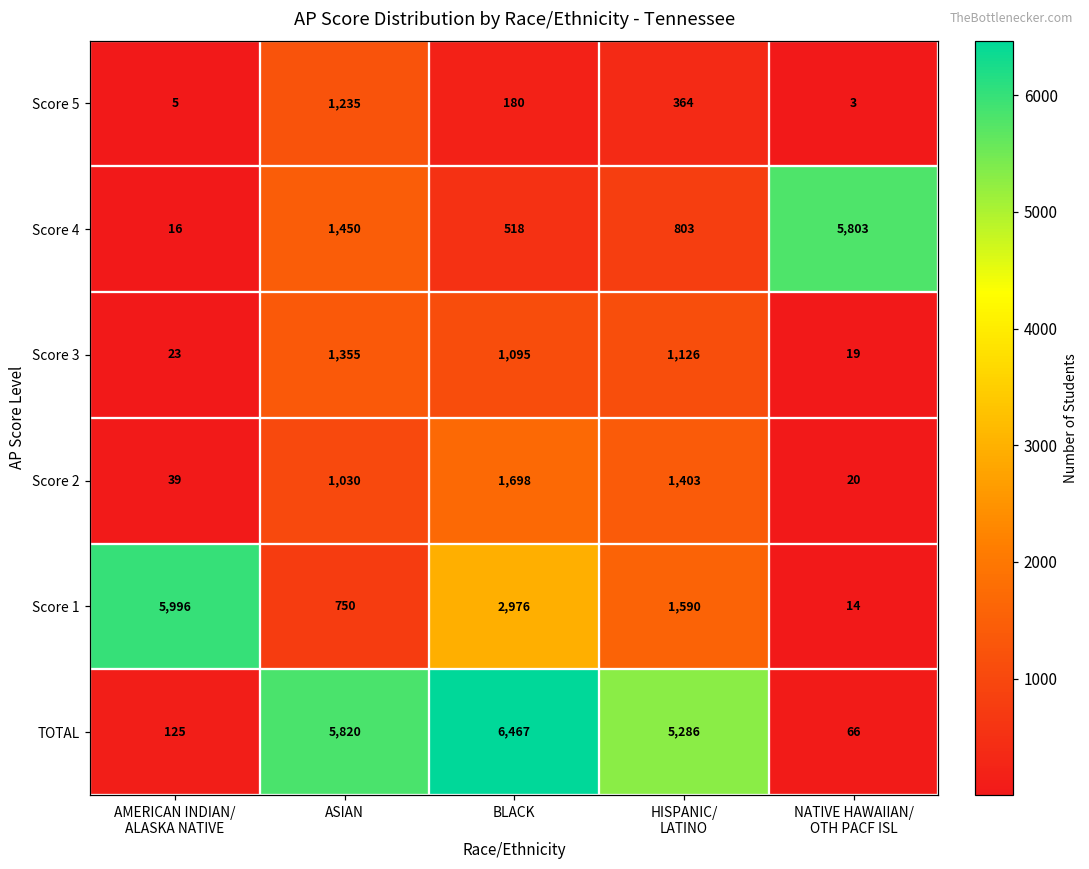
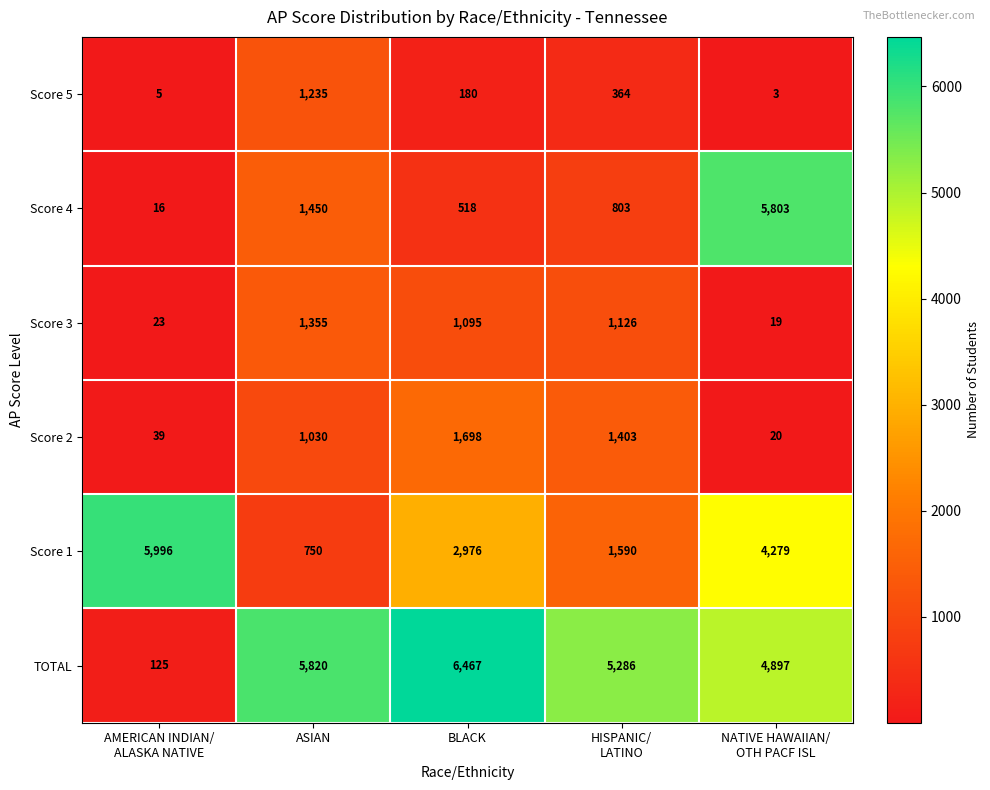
  {
    "Score 5": {
      "AMERICAN INDIAN/ ALASKA NATIVE": "5",
      "ASIAN": "1,235",
      "BLACK": "180",
      "HISPANIC/ LATINO": "364",
      "NATIVE HAWAIIAN/ OTH PACF ISL": "3"
    },
    "Score 4": {
      "AMERICAN INDIAN/ ALASKA NATIVE": "16",
      "ASIAN": "1,450",
      "BLACK": "518",
      "HISPANIC/ LATINO": "803",
      "NATIVE HAWAIIAN/ OTH PACF ISL": "5,803"
    },
    "Score 3": {
      "AMERICAN INDIAN/ ALASKA NATIVE": "23",
      "ASIAN": "1,355",
      "BLACK": "1,095",
      "HISPANIC/ LATINO": "1,126",
      "NATIVE HAWAIIAN/ OTH PACF ISL": "19"
    },
    "Score 2": {
      "AMERICAN INDIAN/ ALASKA NATIVE": "39",
      "ASIAN": "1,030",
      "BLACK": "1,698",
      "HISPANIC/ LATINO": "1,403",
      "NATIVE HAWAIIAN/ OTH PACF ISL": "20"
    },
    "Score 1": {
      "AMERICAN INDIAN/ ALASKA NATIVE": "5,996",
      "ASIAN": "750",
      "BLACK": "2,976",
      "HISPANIC/ LATINO": "1,590",
-     "NATIVE HAWAIIAN/ OTH PACF ISL": "14"
+     "NATIVE HAWAIIAN/ OTH PACF ISL": "4,279"
    },
    "TOTAL": {
      "AMERICAN INDIAN/ ALASKA NATIVE": "125",
      "ASIAN": "5,820",
      "BLACK": "6,467",
      "HISPANIC/ LATINO": "5,286",
-     "NATIVE HAWAIIAN/ OTH PACF ISL": "66"
+     "NATIVE HAWAIIAN/ OTH PACF ISL": "4,897"
    }
  }
